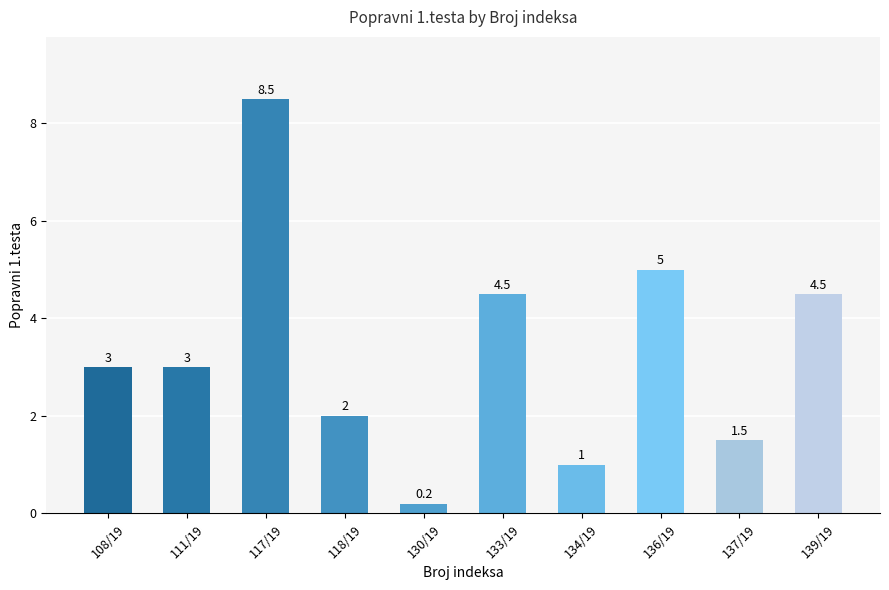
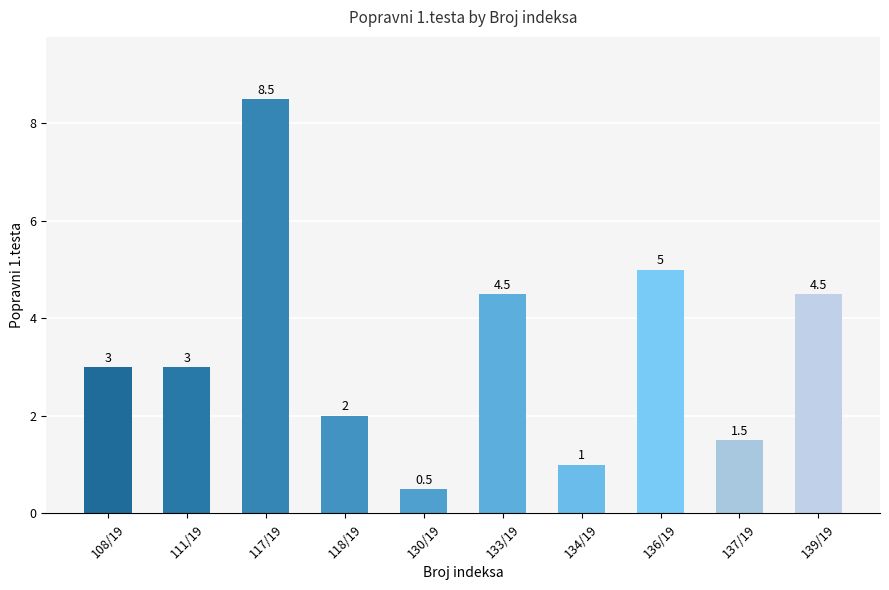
  {
    "108/19": 3,
    "111/19": 3,
    "117/19": 8.5,
    "118/19": 2,
-   "130/19": 0.2,
+   "130/19": 0.5,
    "133/19": 4.5,
    "134/19": 1,
    "136/19": 5,
    "137/19": 1.5,
    "139/19": 4.5
  }
